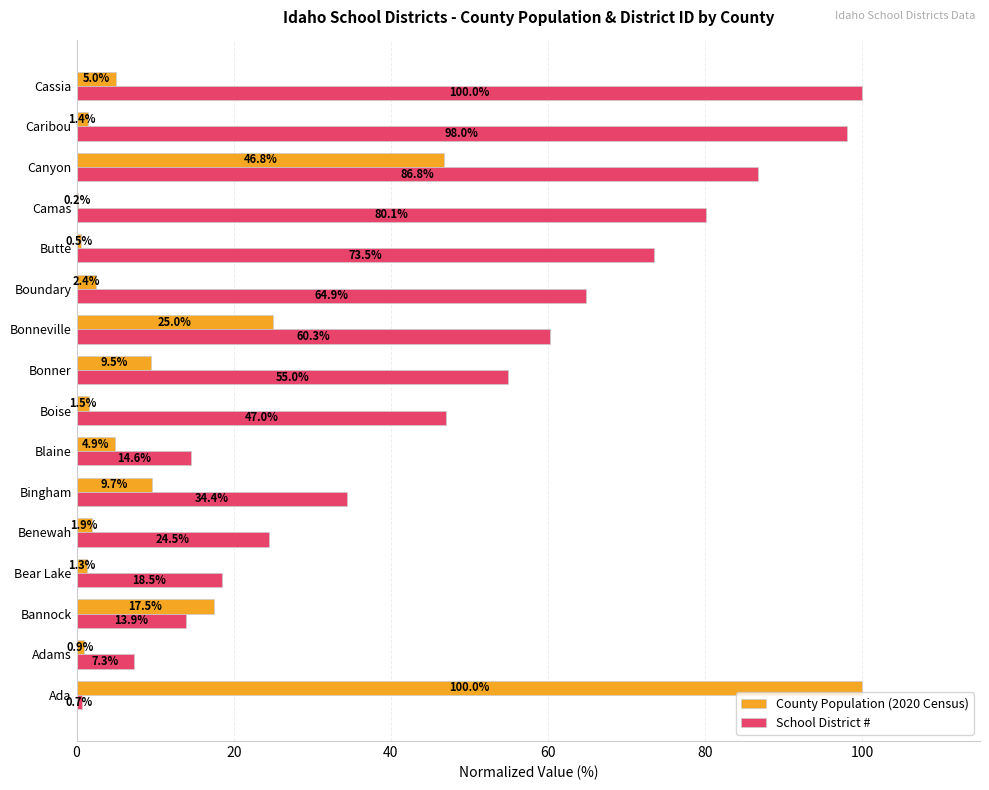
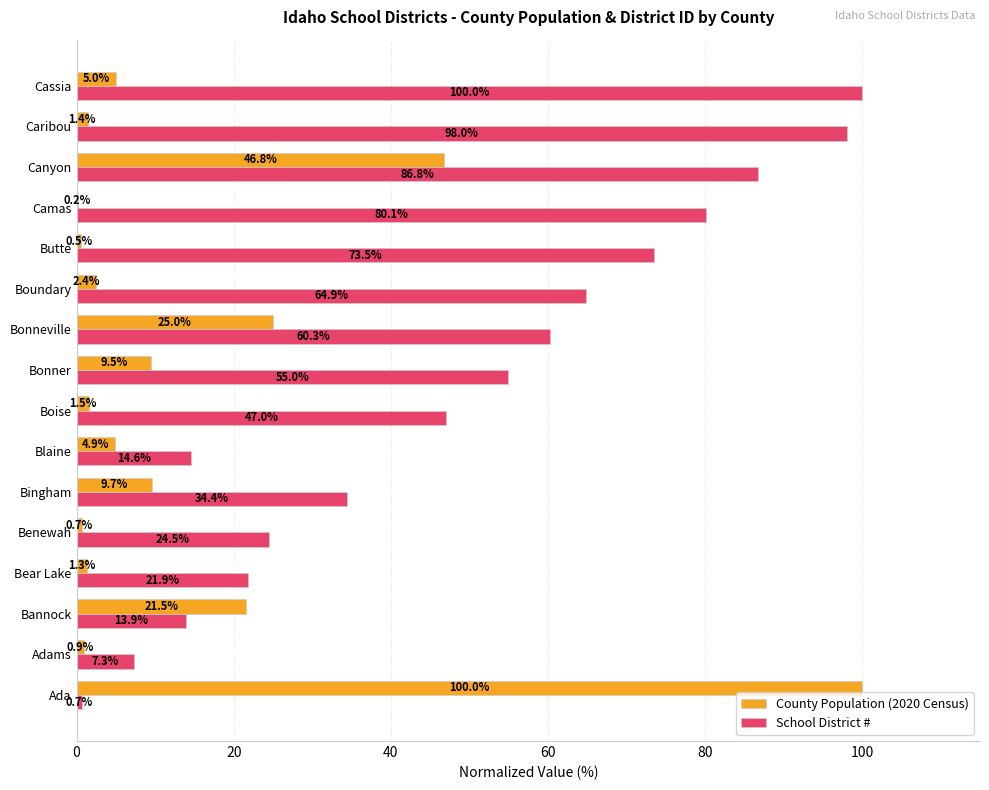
  {
    "County Population (2020 Census)": {
      "Cassia": "5.0%",
      "Caribou": "1.4%",
      "Canyon": "46.8%",
      "Camas": "0.2%",
      "Butte": "0.5%",
      "Boundary": "2.4%",
      "Bonneville": "25.0%",
      "Bonner": "9.5%",
      "Boise": "1.5%",
      "Blaine": "4.9%",
      "Bingham": "9.7%",
-     "Benewah": "1.9%",
+     "Benewah": "0.7%",
      "Bear Lake": "1.3%",
-     "Bannock": "17.5%",
+     "Bannock": "21.5%",
      "Adams": "0.9%",
      "Ada": "100.0%"
    },
    "School District #": {
      "Cassia": "100.0%",
      "Caribou": "98.0%",
      "Canyon": "86.8%",
      "Camas": "80.1%",
      "Butte": "73.5%",
      "Boundary": "64.9%",
      "Bonneville": "60.3%",
      "Bonner": "55.0%",
      "Boise": "47.0%",
      "Blaine": "14.6%",
      "Bingham": "34.4%",
      "Benewah": "24.5%",
-     "Bear Lake": "18.5%",
+     "Bear Lake": "21.9%",
      "Bannock": "13.9%",
      "Adams": "7.3%",
      "Ada": "0.7%"
    }
  }
